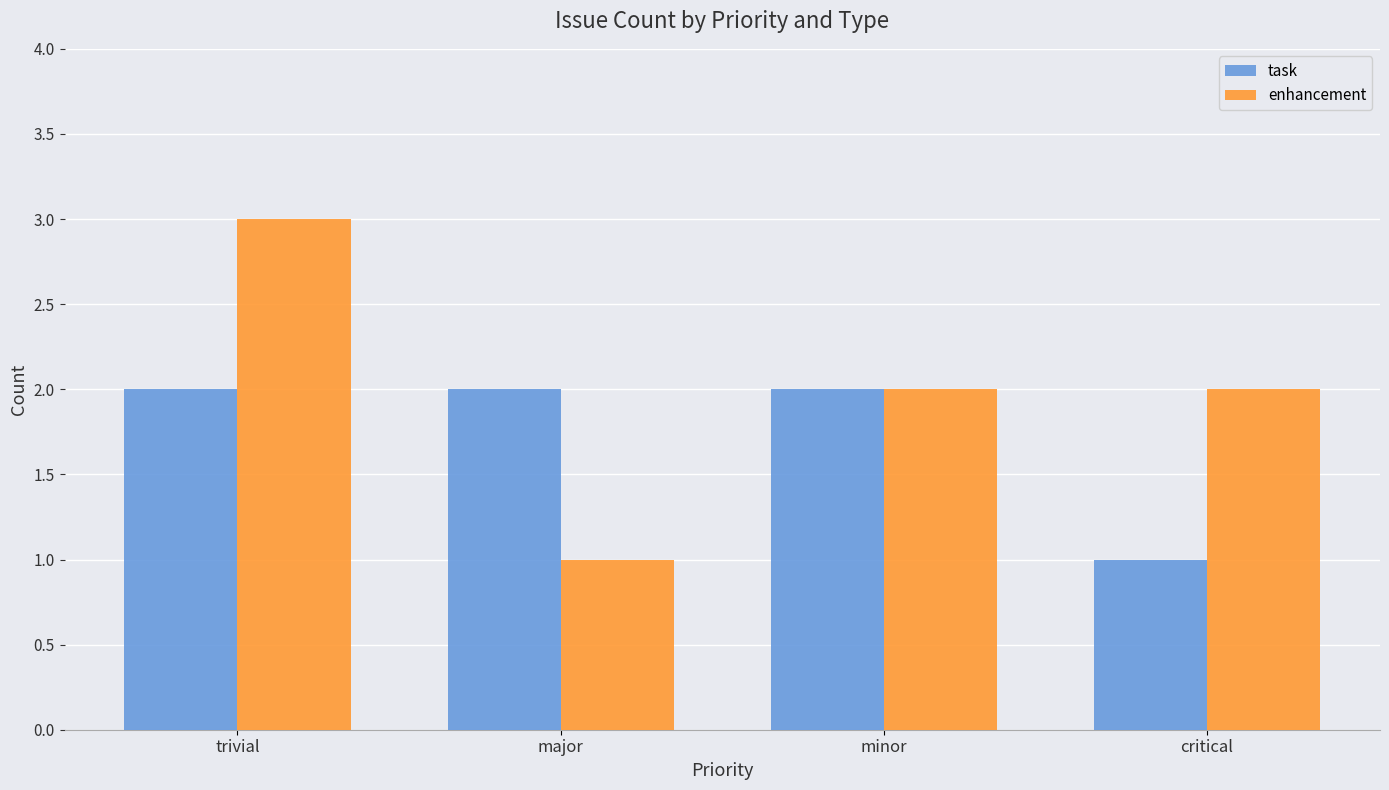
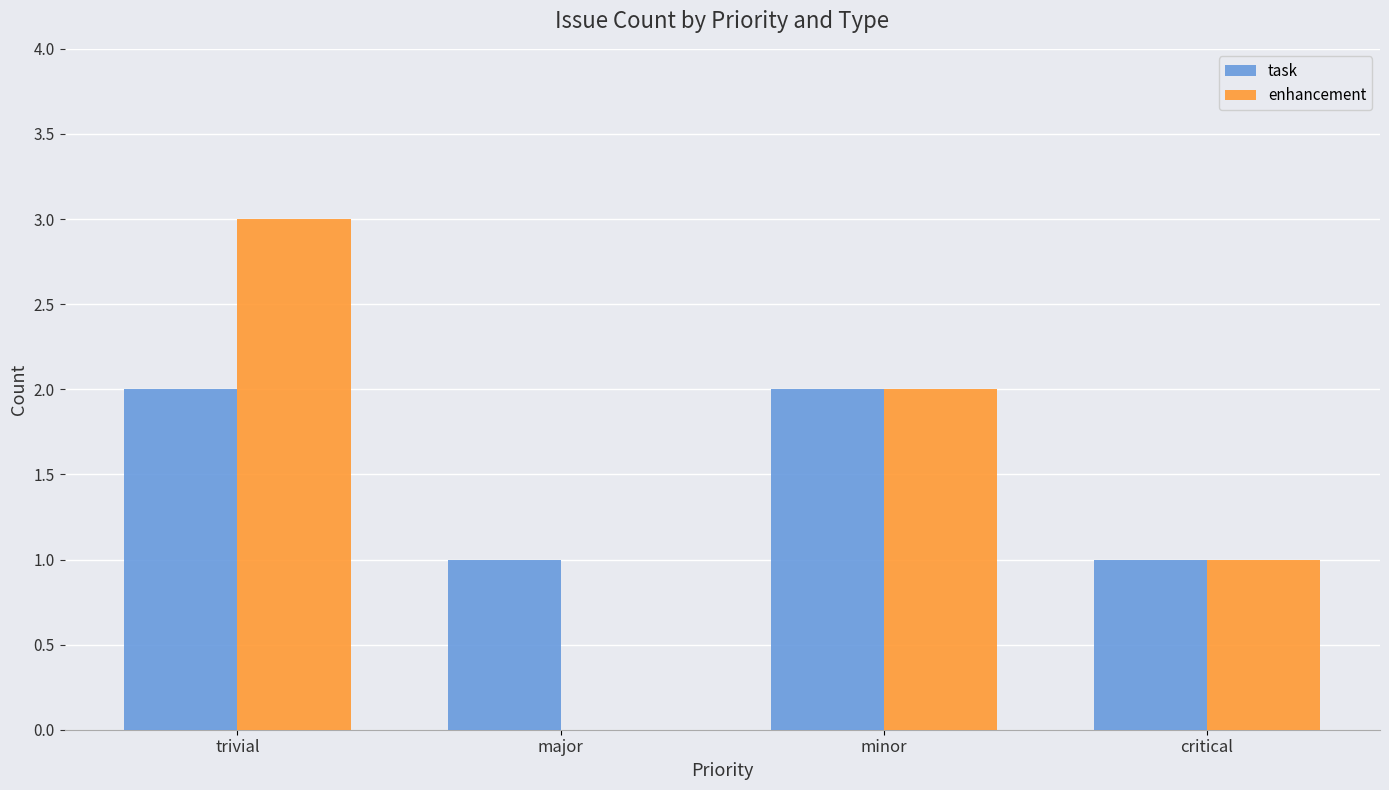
  {
    "task": {
      "trivial": 2,
-     "major": 2,
+     "major": 1,
      "minor": 2,
      "critical": 1
    },
    "enhancement": {
      "trivial": 3,
-     "major": 1,
+     "major": 0,
      "minor": 2,
-     "critical": 2
+     "critical": 1
    }
  }
